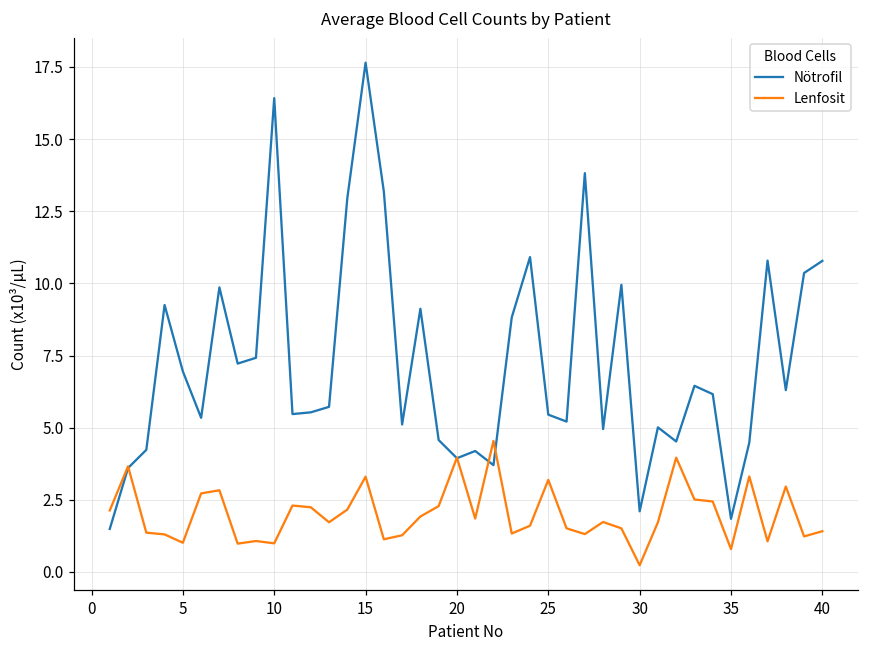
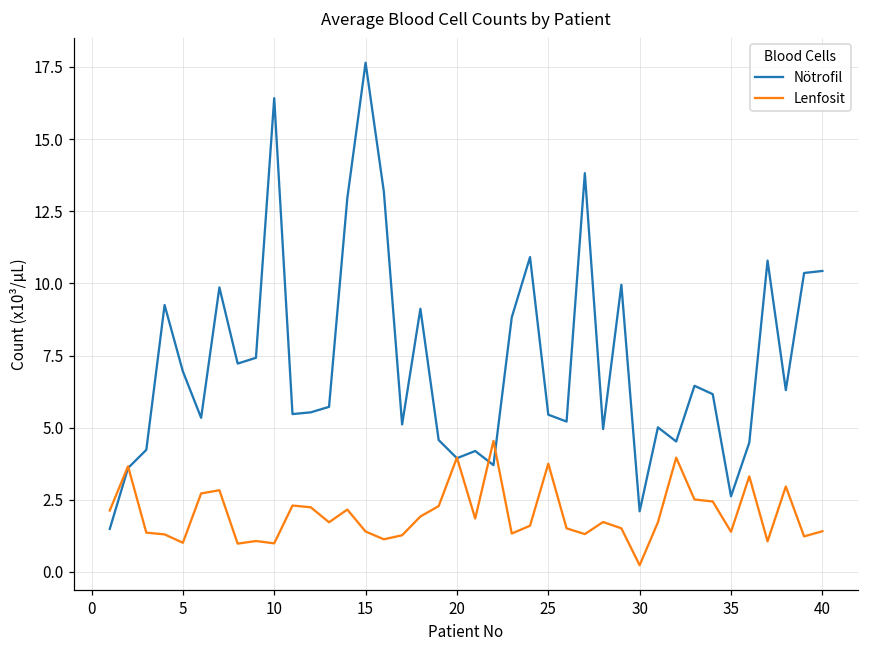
  {
    "Nötrofil": {
      "5": 7.0,
      "10": 16.4,
      "15": 17.7,
      "25": 5.5,
      "30": 2.1,
-     "35": 1.8,
-     "40": 10.8
+     "35": 2.6,
+     "40": 10.4
    },
    "Lenfosit": {
      "5": 1.0,
      "10": 1.0,
-     "15": 3.3,
-     "25": 3.2,
+     "15": 1.4,
+     "25": 3.8,
      "30": 0.2,
-     "35": 0.8,
+     "35": 1.4,
      "40": 1.4
    }
  }
